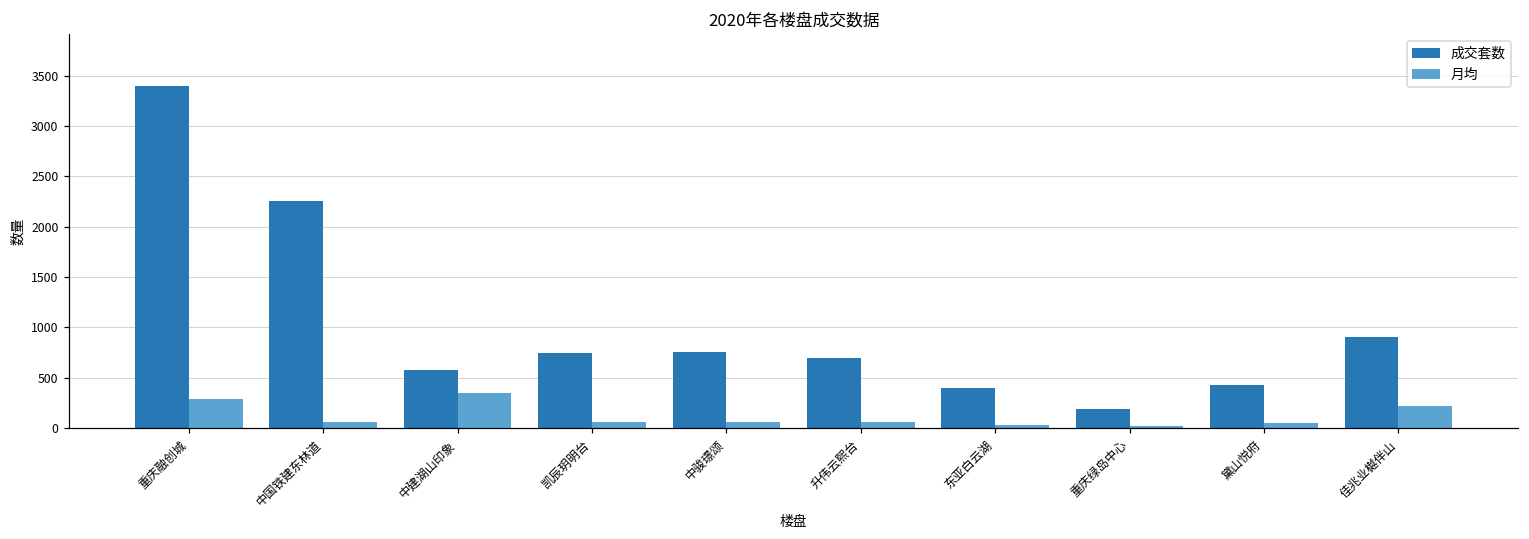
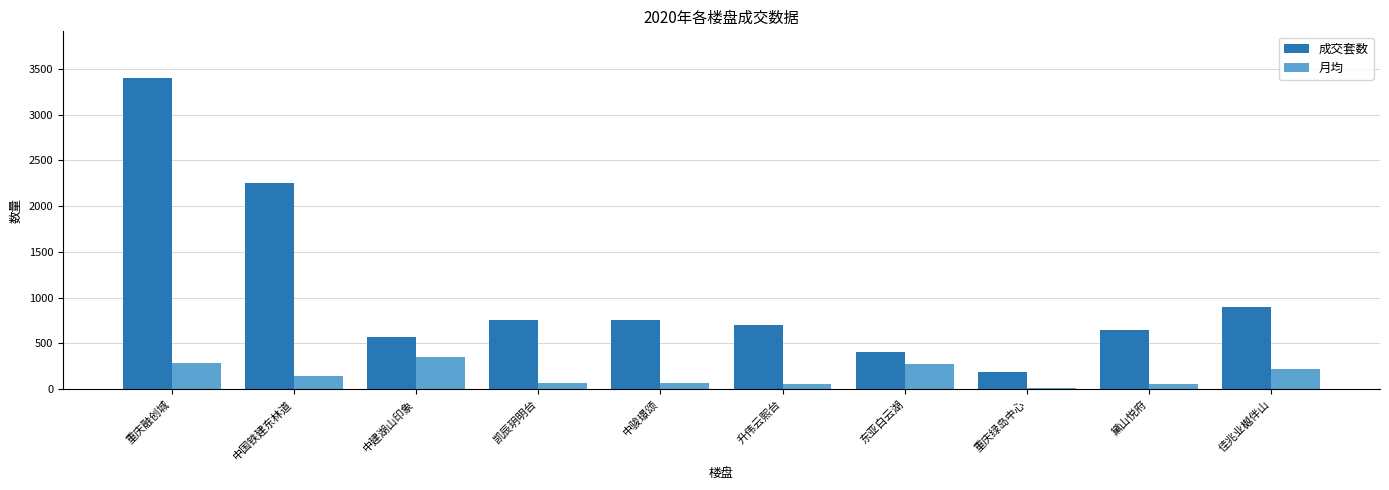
  {
    "成交套数": {
      "重庆融创城": 3400,
      "中国铁建东林道": 2300,
      "中建湖山印象": 600,
      "凯辰玥明台": 800,
      "中骏璟颂": 800,
      "升伟云熙台": 700,
      "东亚白云湖": 400,
      "重庆绿岛中心": 200,
-     "黛山悦府": 400,
+     "黛山悦府": 600,
      "佳兆业樾伴山": 900
    },
    "月均": {
      "重庆融创城": 300,
-     "中国铁建东林道": 50,
+     "中国铁建东林道": 140,
      "中建湖山印象": 300,
      "凯辰玥明台": 100,
      "中骏璟颂": 100,
      "升伟云熙台": 100,
-     "东亚白云湖": 0,
+     "东亚白云湖": 300,
      "黛山悦府": 100,
      "佳兆业樾伴山": 200
    }
  }
